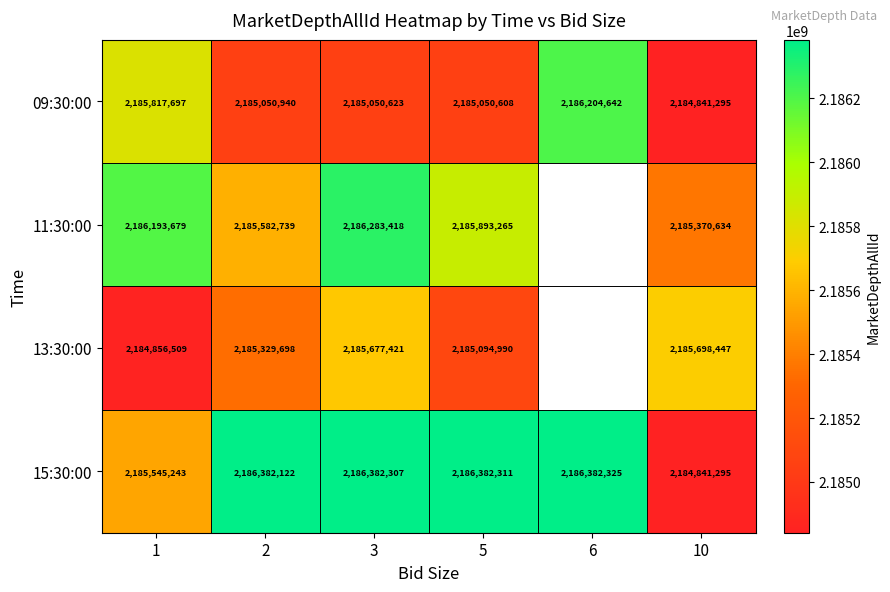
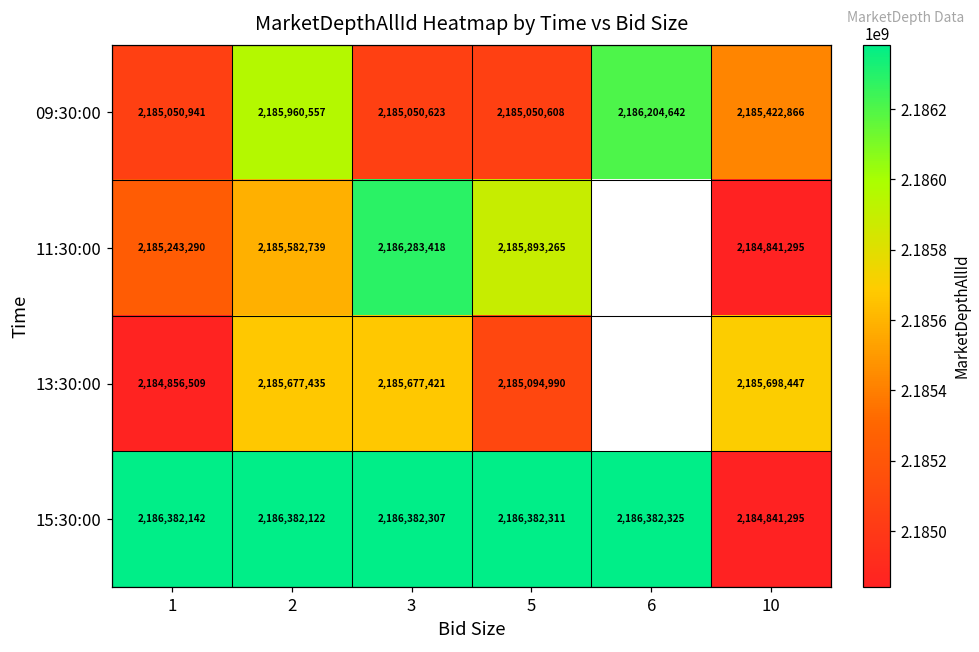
  {
    "09:30:00": {
-     "1": "2,185,817,697",
-     "2": "2,185,050,940",
+     "1": "2,185,050,941",
+     "2": "2,185,960,557",
      "3": "2,185,050,623",
      "5": "2,185,050,608",
      "6": "2,186,204,642",
-     "10": "2,184,841,295"
+     "10": "2,185,422,866"
    },
    "11:30:00": {
-     "1": "2,186,193,679",
+     "1": "2,185,243,290",
      "2": "2,185,582,739",
      "3": "2,186,283,418",
      "5": "2,185,893,265",
-     "10": "2,185,370,634"
+     "10": "2,184,841,295"
    },
    "13:30:00": {
      "1": "2,184,856,509",
-     "2": "2,185,329,698",
+     "2": "2,185,677,435",
      "3": "2,185,677,421",
      "5": "2,185,094,990",
      "10": "2,185,698,447"
    },
    "15:30:00": {
-     "1": "2,185,545,243",
+     "1": "2,186,382,142",
      "2": "2,186,382,122",
      "3": "2,186,382,307",
      "5": "2,186,382,311",
      "6": "2,186,382,325",
      "10": "2,184,841,295"
    }
  }
